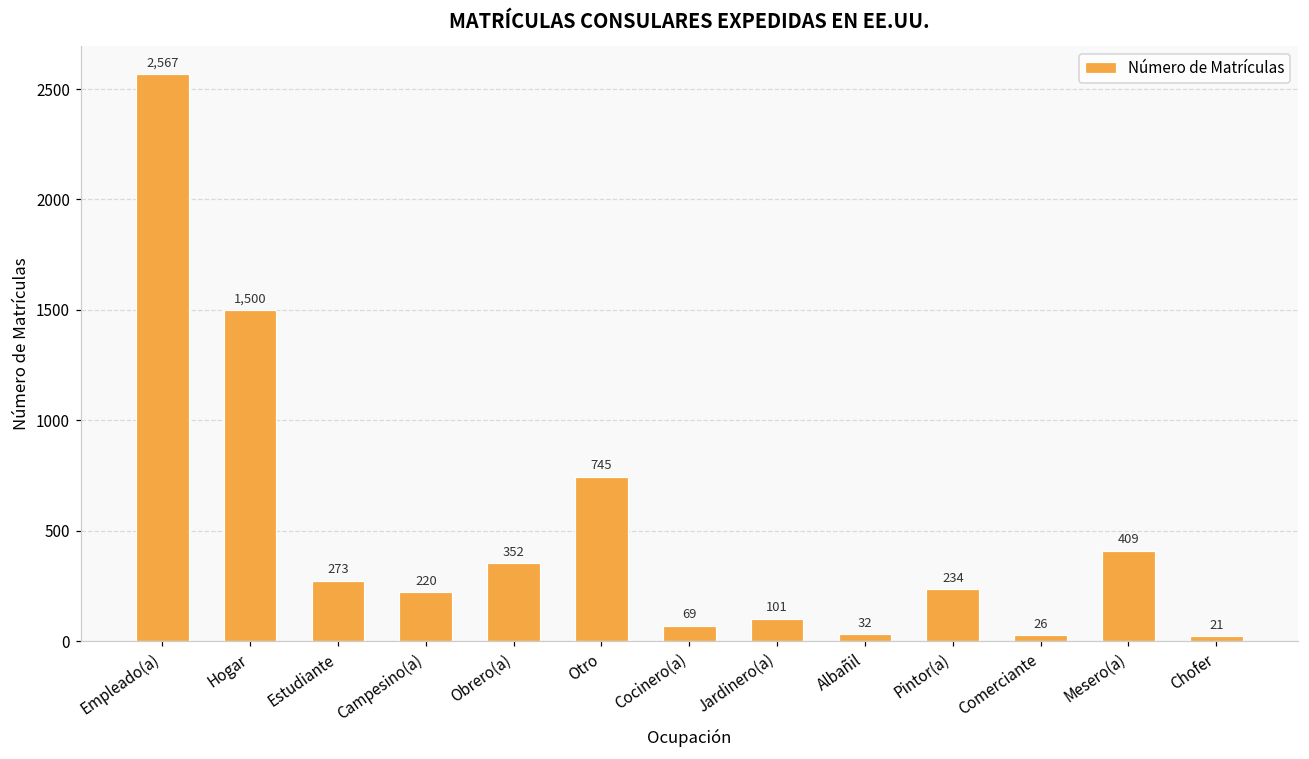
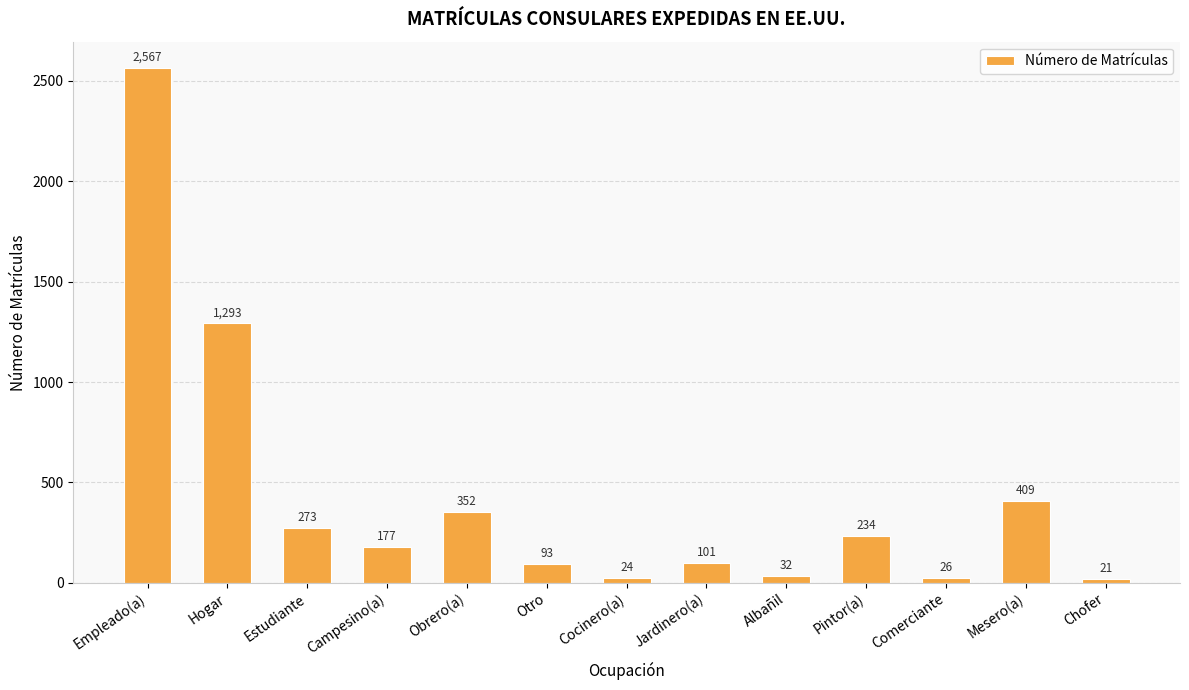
  {
    "Empleado(a)": "2,567",
-   "Hogar": "1,500",
+   "Hogar": "1,293",
    "Estudiante": "273",
-   "Campesino(a)": "220",
+   "Campesino(a)": "177",
    "Obrero(a)": "352",
-   "Otro": "745",
-   "Cocinero(a)": "69",
+   "Otro": "93",
+   "Cocinero(a)": "24",
    "Jardinero(a)": "101",
    "Albañil": "32",
    "Pintor(a)": "234",
    "Comerciante": "26",
    "Mesero(a)": "409",
    "Chofer": "21"
  }
